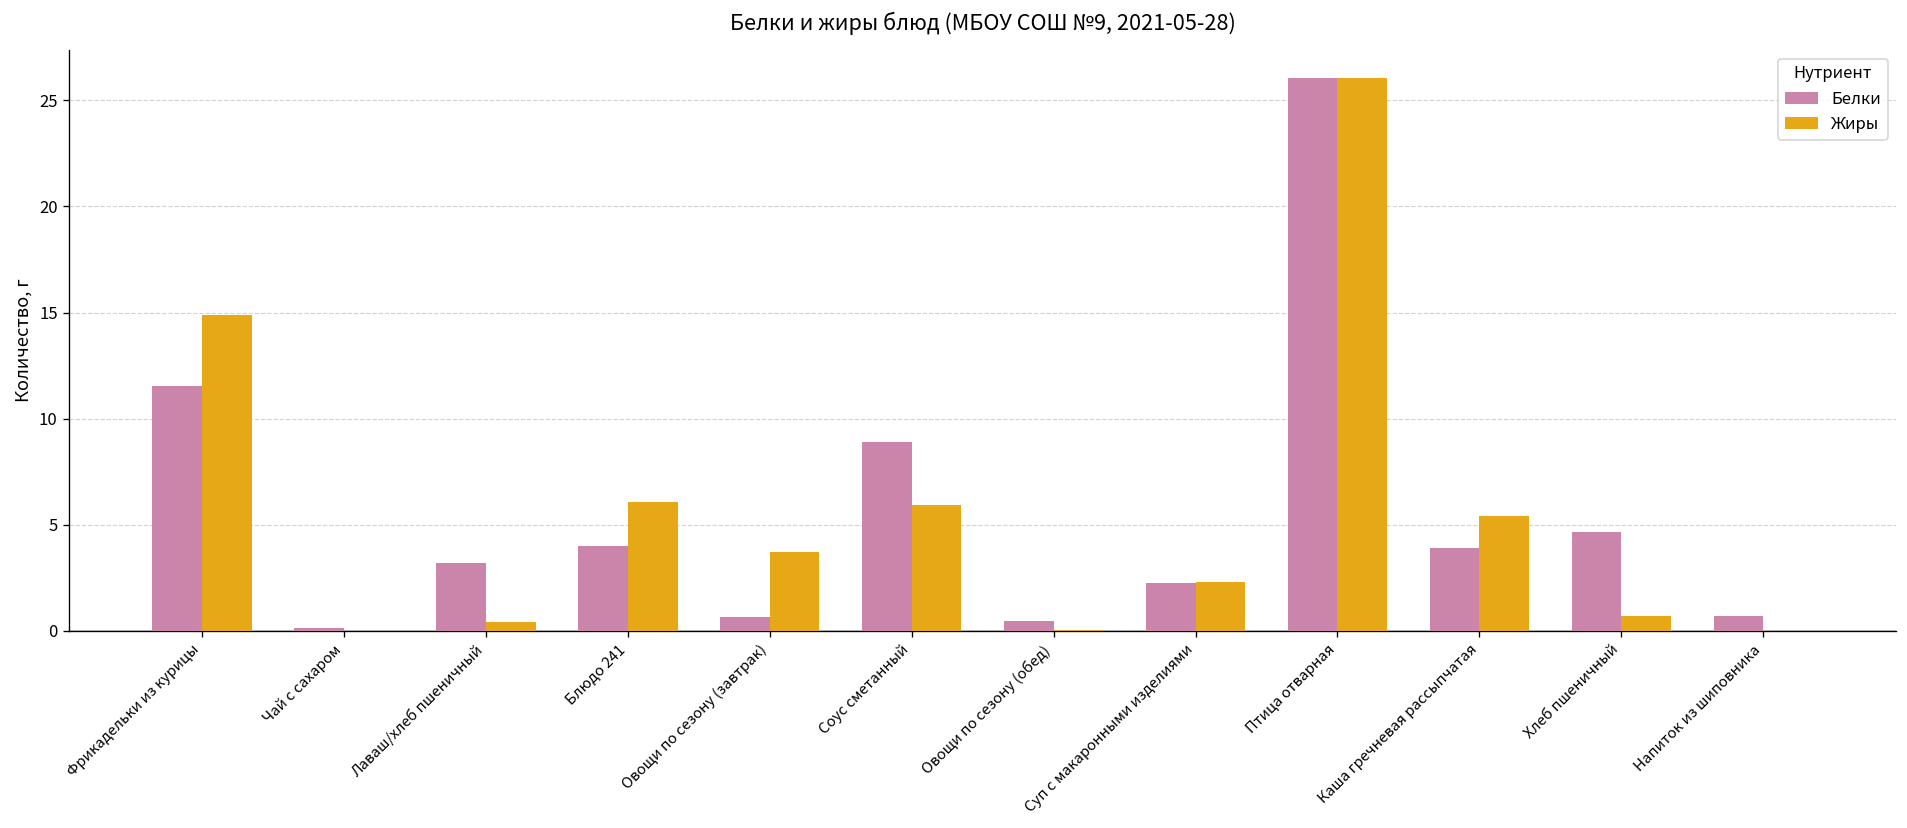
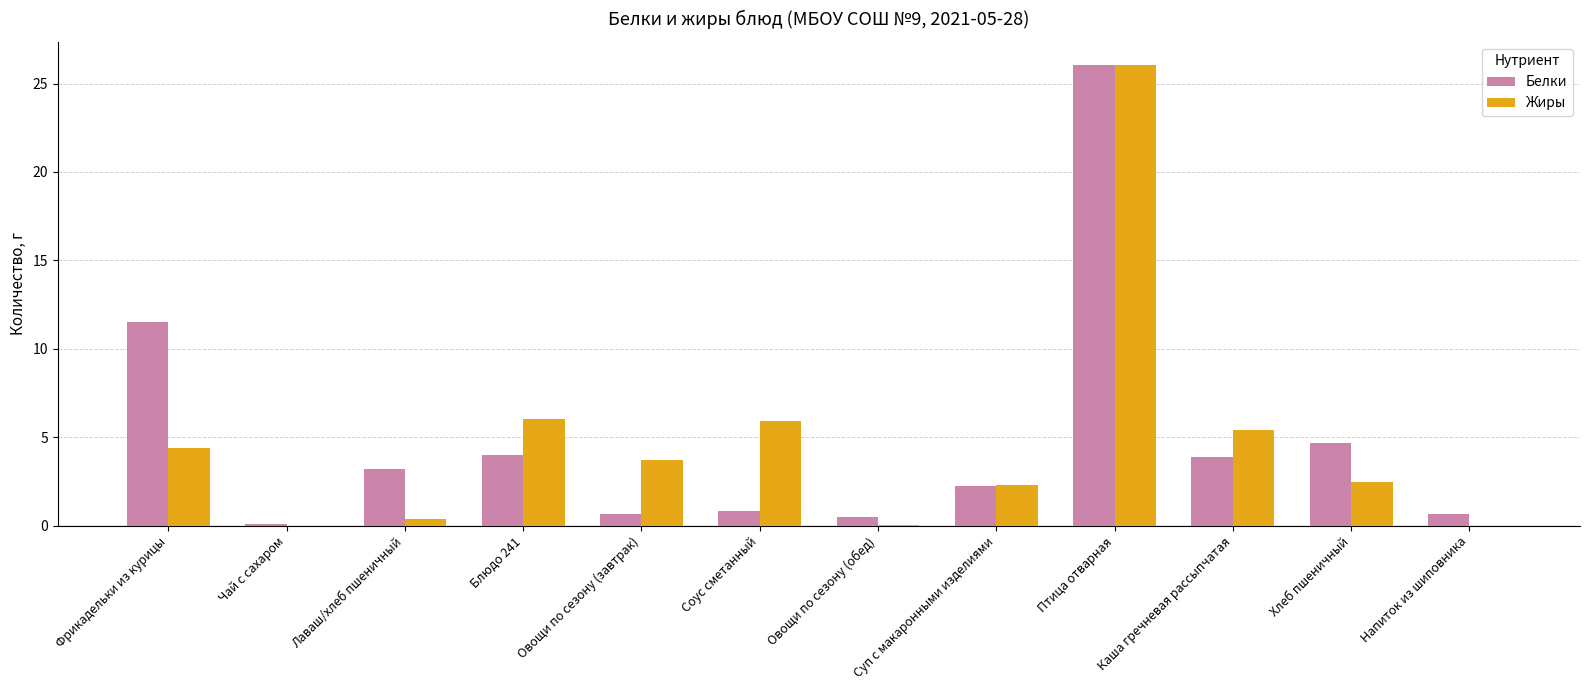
  {
    "Белки": {
      "Фрикадельки из курицы": 11.5,
      "Лаваш/хлеб пшеничный": 3.2,
      "Блюдо 241": 4.0,
      "Овощи по сезону (завтрак)": 0.7,
-     "Соус сметанный": 8.9,
+     "Соус сметанный": 0.8,
      "Овощи по сезону (обед)": 0.5,
      "Суп с макаронными изделиями": 2.3,
      "Птица отварная": 26.1,
      "Каша гречневая рассыпчатая": 3.9,
      "Хлеб пшеничный": 4.7,
      "Напиток из шиповника": 0.7
    },
    "Жиры": {
-     "Фрикадельки из курицы": 14.9,
+     "Фрикадельки из курицы": 4.4,
      "Чай с сахаром": 0.0,
      "Лаваш/хлеб пшеничный": 0.4,
      "Блюдо 241": 6.1,
      "Овощи по сезону (завтрак)": 3.7,
      "Соус сметанный": 5.9,
      "Суп с макаронными изделиями": 2.3,
      "Птица отварная": 26.1,
      "Каша гречневая рассыпчатая": 5.4,
-     "Хлеб пшеничный": 0.7,
+     "Хлеб пшеничный": 2.5,
      "Напиток из шиповника": 0.0
    }
  }
